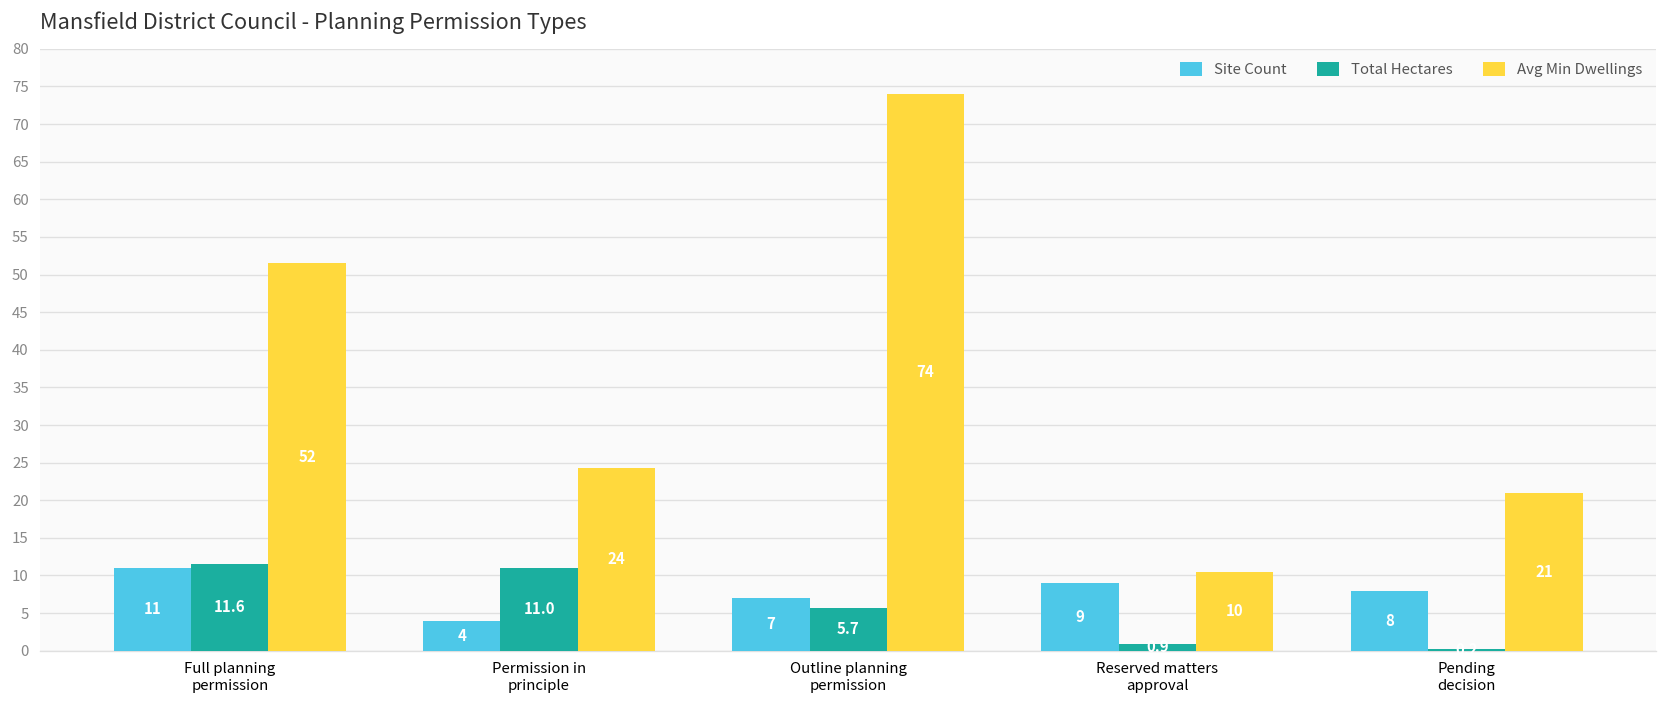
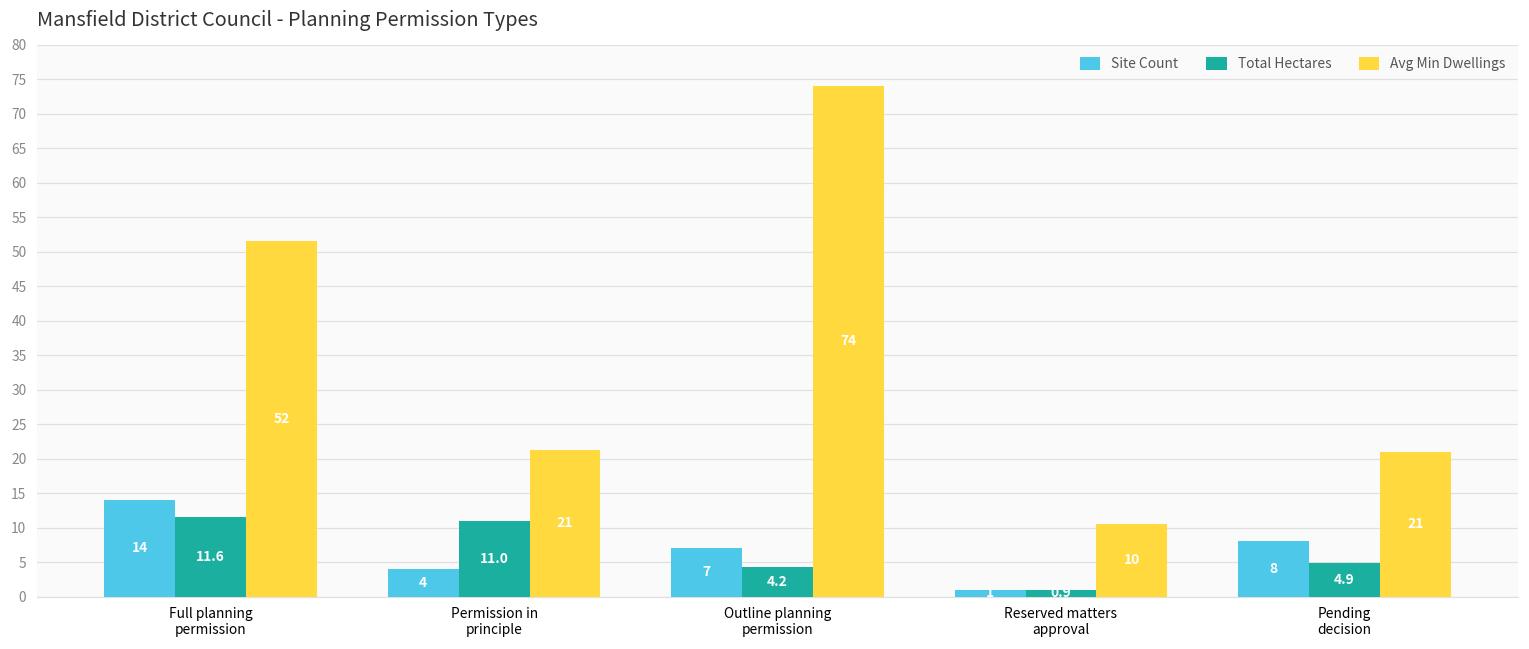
  {
    "Site Count": {
-     "Full planning permission": 11,
+     "Full planning permission": 14,
      "Permission in principle": 4,
      "Outline planning permission": 7,
-     "Reserved matters approval": 9,
+     "Reserved matters approval": 1,
      "Pending decision": 8
    },
    "Total Hectares": {
      "Full planning permission": 11.6,
      "Permission in principle": 11.0,
-     "Outline planning permission": 5.7,
-     "Pending decision": 0
+     "Outline planning permission": 4.2,
+     "Pending decision": 5
    },
    "Avg Min Dwellings": {
      "Full planning permission": 52,
-     "Permission in principle": 24,
+     "Permission in principle": 21,
      "Outline planning permission": 74,
      "Reserved matters approval": 10,
      "Pending decision": 21
    }
  }
